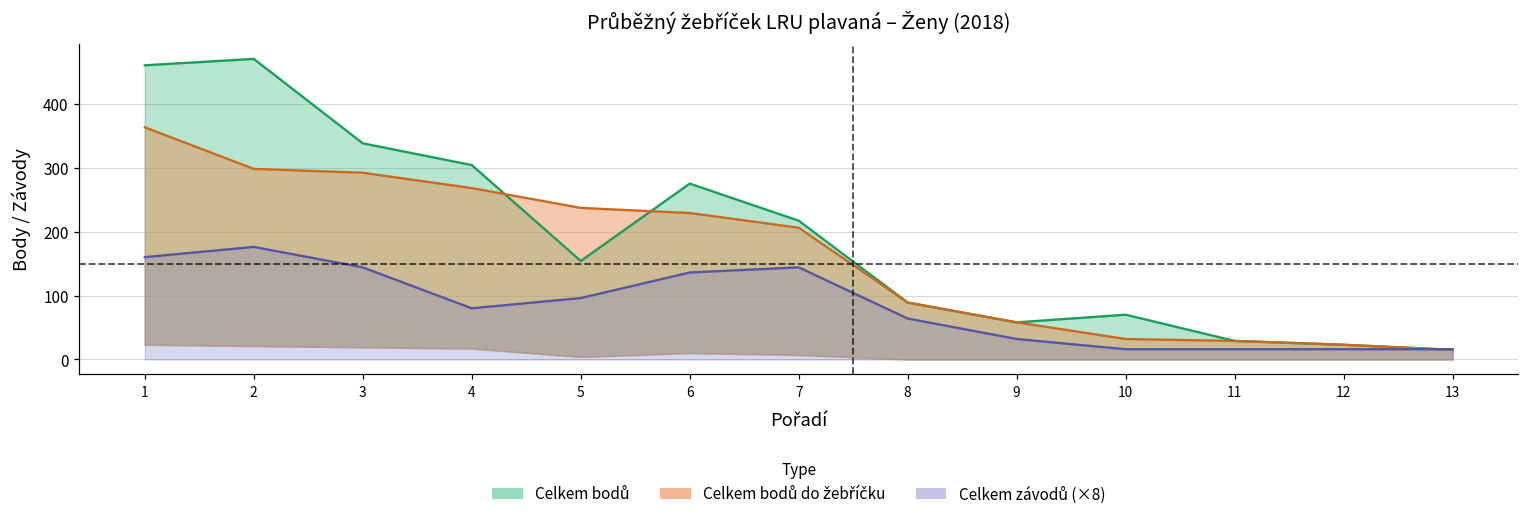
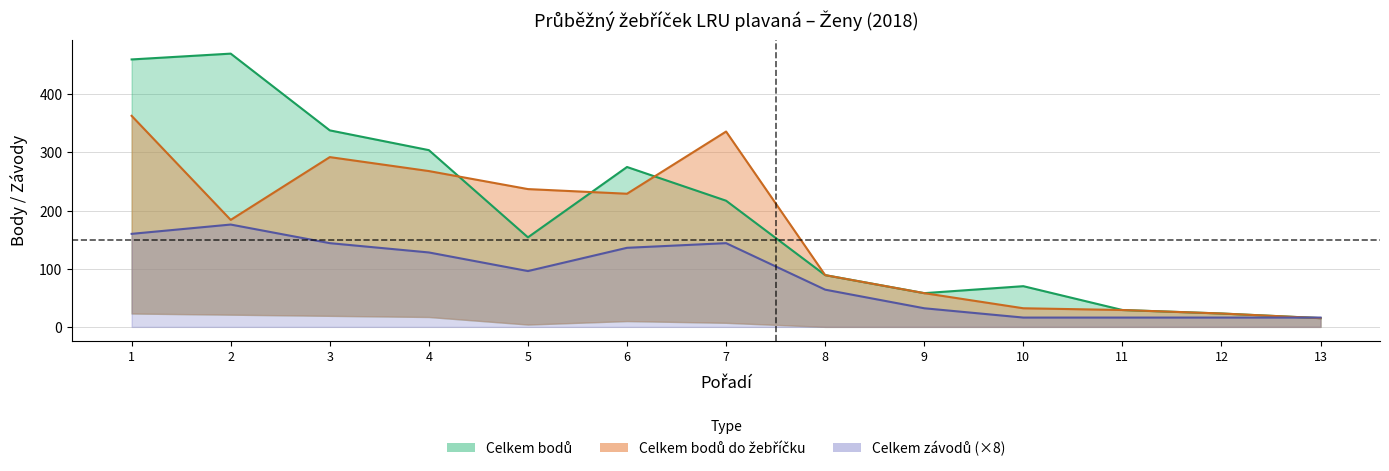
  {
    "Celkem bodů": {
      "1": 460,
      "2": 470,
      "3": 340,
      "4": 300,
      "5": 150,
      "6": 280,
      "7": 220,
      "10": 70
    },
    "Celkem bodů do žebříčku": {
      "1": 360,
-     "2": 300,
+     "2": 180,
      "3": 290,
      "4": 270,
      "5": 240,
      "6": 230,
-     "7": 210,
+     "7": 340,
      "10": 30
    },
    "Celkem závodů (×8)": {
      "1": 160,
      "2": 180,
      "3": 140,
-     "4": 80,
+     "4": 130,
      "5": 100,
      "6": 140,
      "7": 140,
      "8": 60,
      "9": 30,
      "10": 20,
      "11": 20,
      "12": 20
    }
  }
